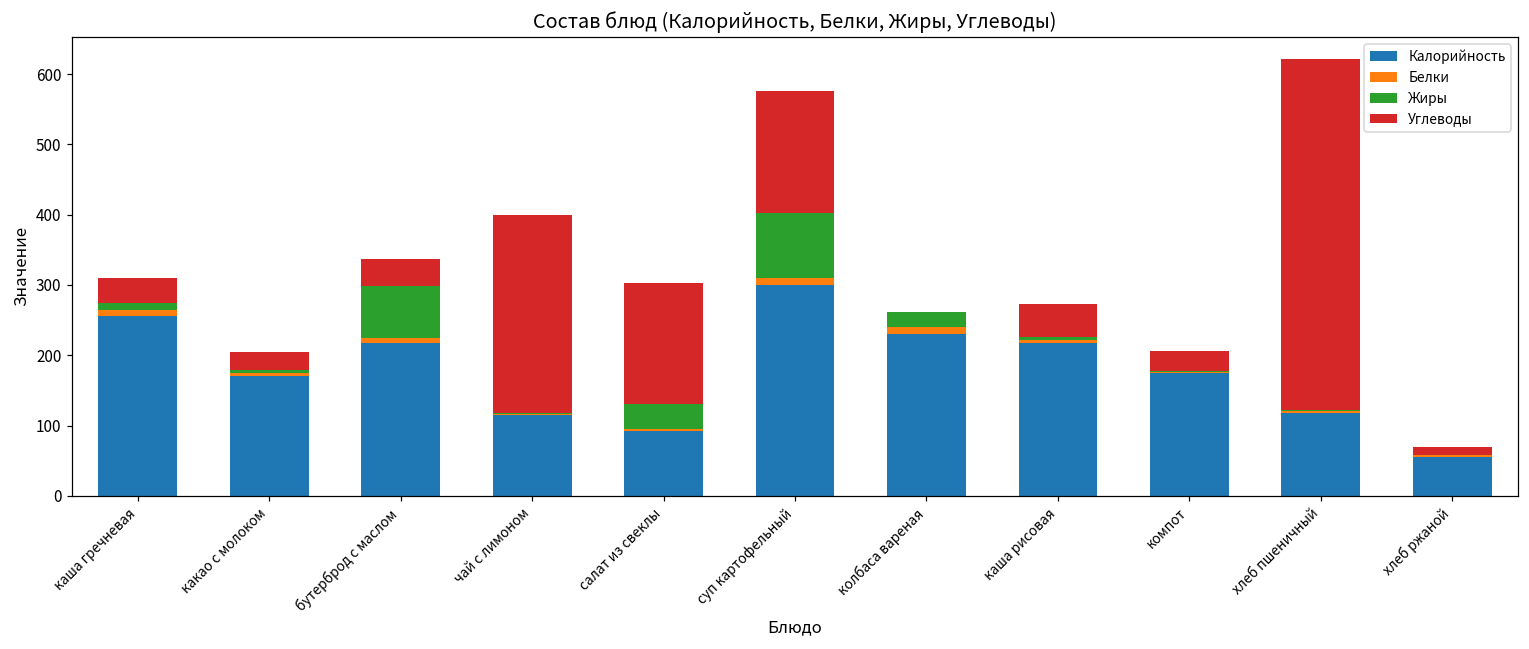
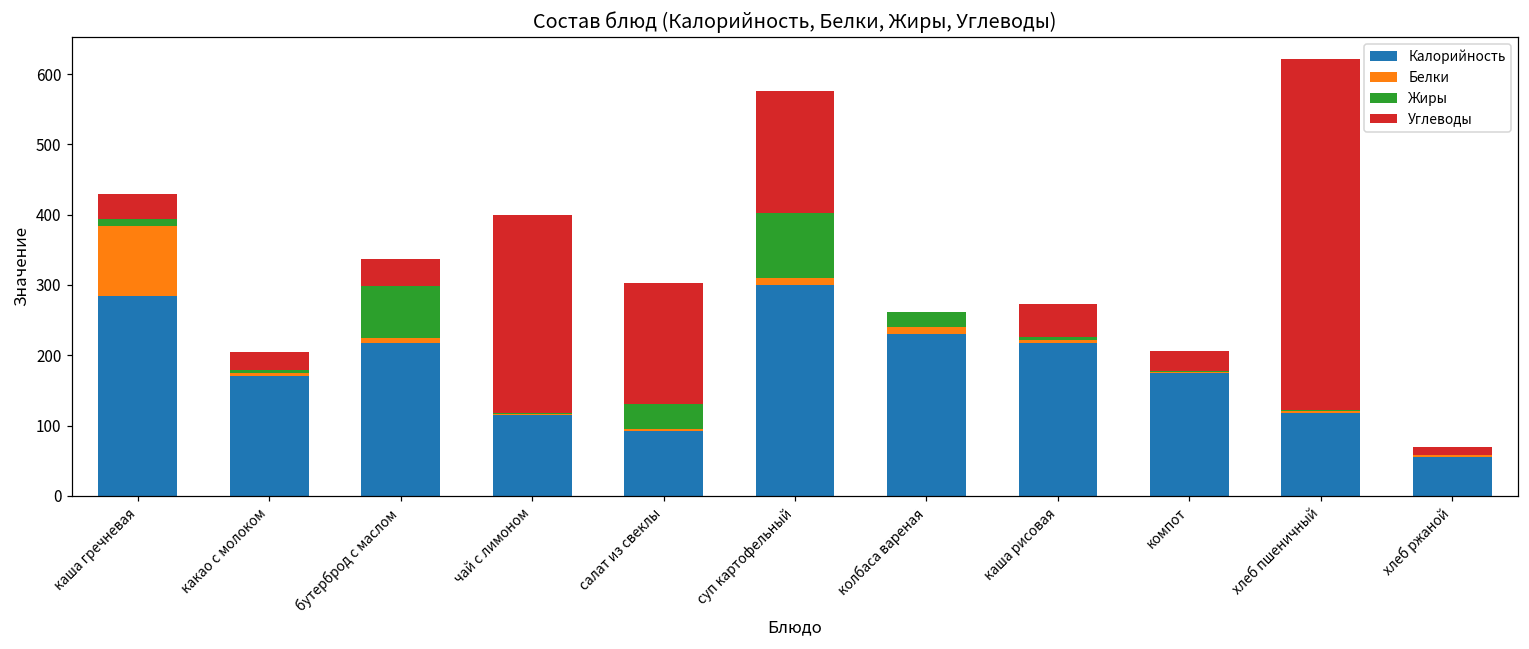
  {
    "Калорийность": {
-     "каша гречневая": 260,
+     "каша гречневая": 280,
      "какао с молоком": 170,
      "бутерброд с маслом": 220,
      "чай с лимоном": 120,
      "салат из свеклы": 90,
      "суп картофельный": 300,
      "колбаса вареная": 230,
      "каша рисовая": 220,
      "компот": 170,
      "хлеб пшеничный": 120,
      "хлеб ржаной": 60
    },
    "Белки": {
-     "каша гречневая": 10,
+     "каша гречневая": 100,
      "какао с молоком": 0,
      "бутерброд с маслом": 10,
      "суп картофельный": 10,
      "колбаса вареная": 10,
      "каша рисовая": 0
    },
    "Жиры": {
      "каша гречневая": 10,
      "какао с молоком": 0,
      "бутерброд с маслом": 70,
      "салат из свеклы": 40,
      "суп картофельный": 90,
      "колбаса вареная": 20,
      "каша рисовая": 0
    },
    "Углеводы": {
      "каша гречневая": 40,
      "какао с молоком": 30,
      "бутерброд с маслом": 40,
      "чай с лимоном": 280,
      "салат из свеклы": 170,
      "суп картофельный": 170,
      "колбаса вареная": 0,
      "каша рисовая": 50,
      "компот": 30,
      "хлеб пшеничный": 500,
      "хлеб ржаной": 10
    }
  }
